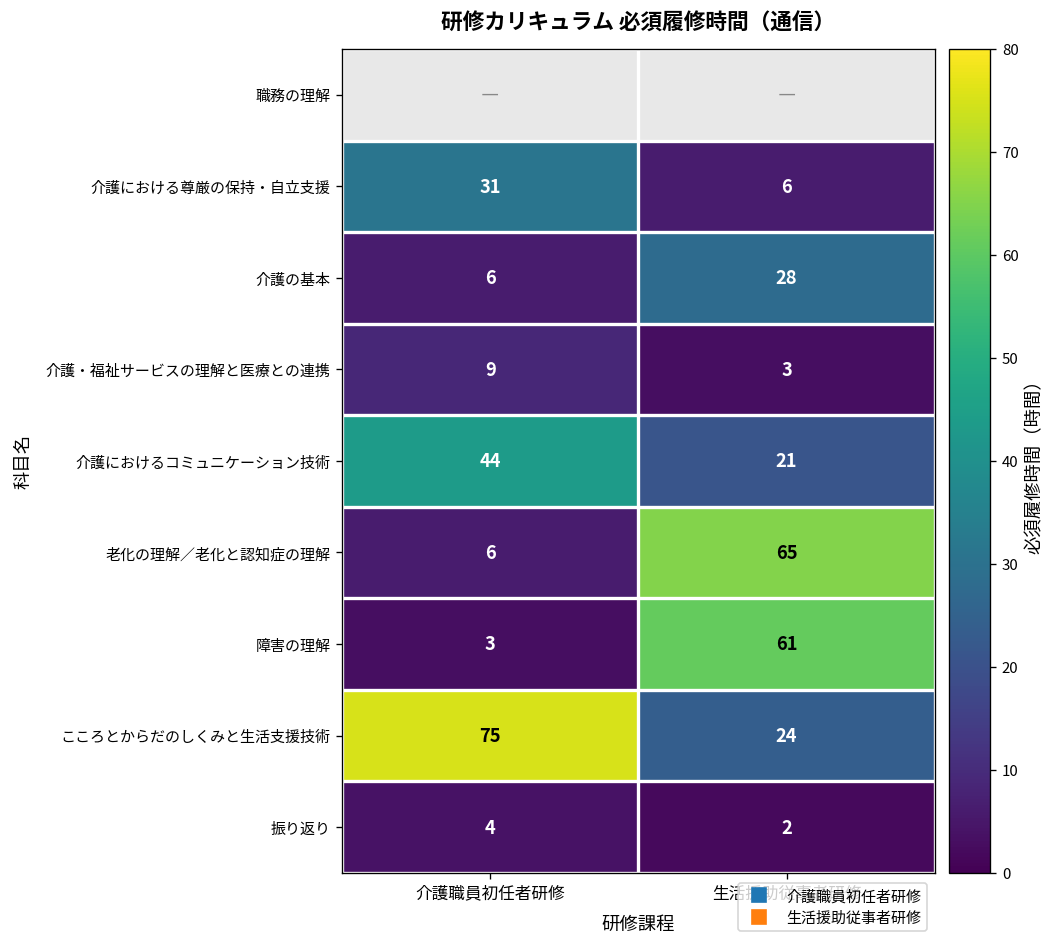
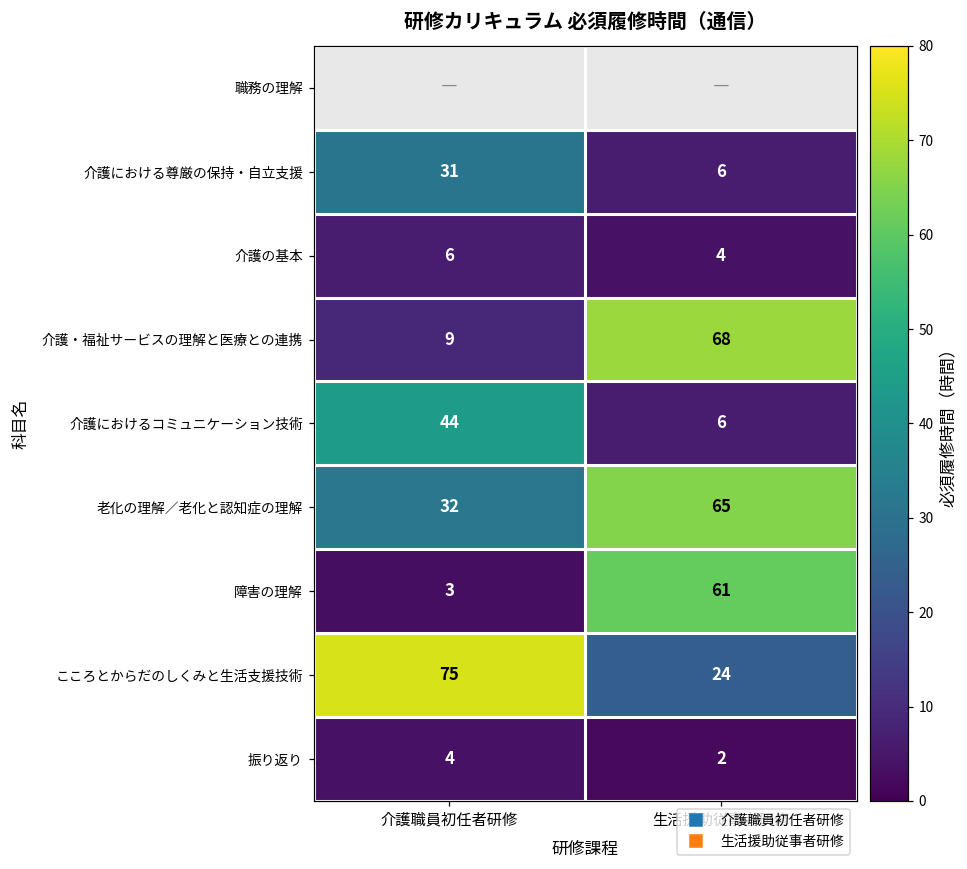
  {
    "介護における尊厳の保持・自立支援": {
      "介護職員初任者研修": 31,
      "生活援助従事者研修": 6
    },
    "介護の基本": {
      "介護職員初任者研修": 6,
-     "生活援助従事者研修": 28
+     "生活援助従事者研修": 4
    },
    "介護・福祉サービスの理解と医療との連携": {
      "介護職員初任者研修": 9,
-     "生活援助従事者研修": 3
+     "生活援助従事者研修": 68
    },
    "介護におけるコミュニケーション技術": {
      "介護職員初任者研修": 44,
-     "生活援助従事者研修": 21
+     "生活援助従事者研修": 6
    },
    "老化の理解／老化と認知症の理解": {
-     "介護職員初任者研修": 6,
+     "介護職員初任者研修": 32,
      "生活援助従事者研修": 65
    },
    "障害の理解": {
      "介護職員初任者研修": 3,
      "生活援助従事者研修": 61
    },
    "こころとからだのしくみと生活支援技術": {
      "介護職員初任者研修": 75,
      "生活援助従事者研修": 24
    },
    "振り返り": {
      "介護職員初任者研修": 4,
      "生活援助従事者研修": 2
    }
  }
